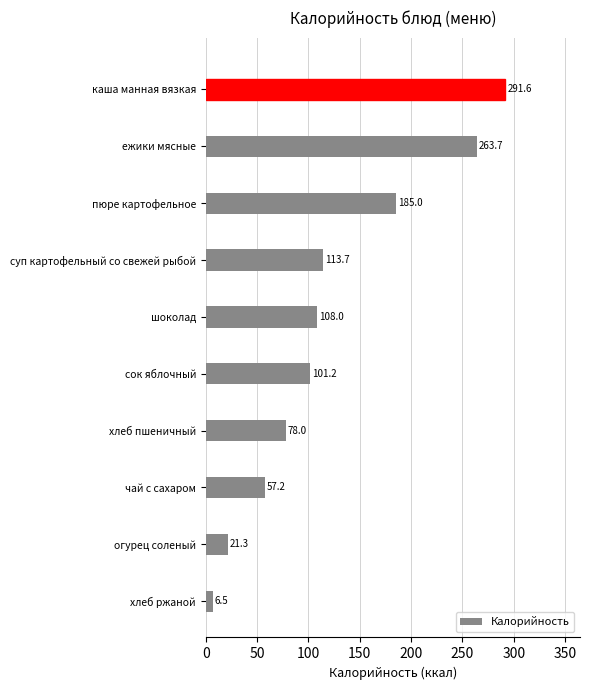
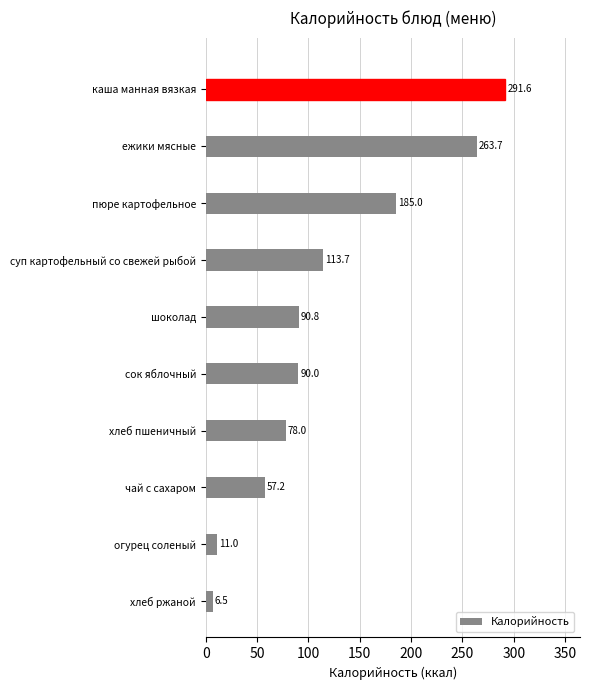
  {
    "каша манная вязкая": 291.6,
    "ежики мясные": 263.7,
    "пюре картофельное": 185.0,
    "суп картофельный со свежей рыбой": 113.7,
-   "шоколад": 108.0,
-   "сок яблочный": 101.2,
+   "шоколад": 90.8,
+   "сок яблочный": 90.0,
    "хлеб пшеничный": 78.0,
    "чай с сахаром": 57.2,
-   "огурец соленый": 21.3,
+   "огурец соленый": 11.0,
    "хлеб ржаной": 6.5
  }
